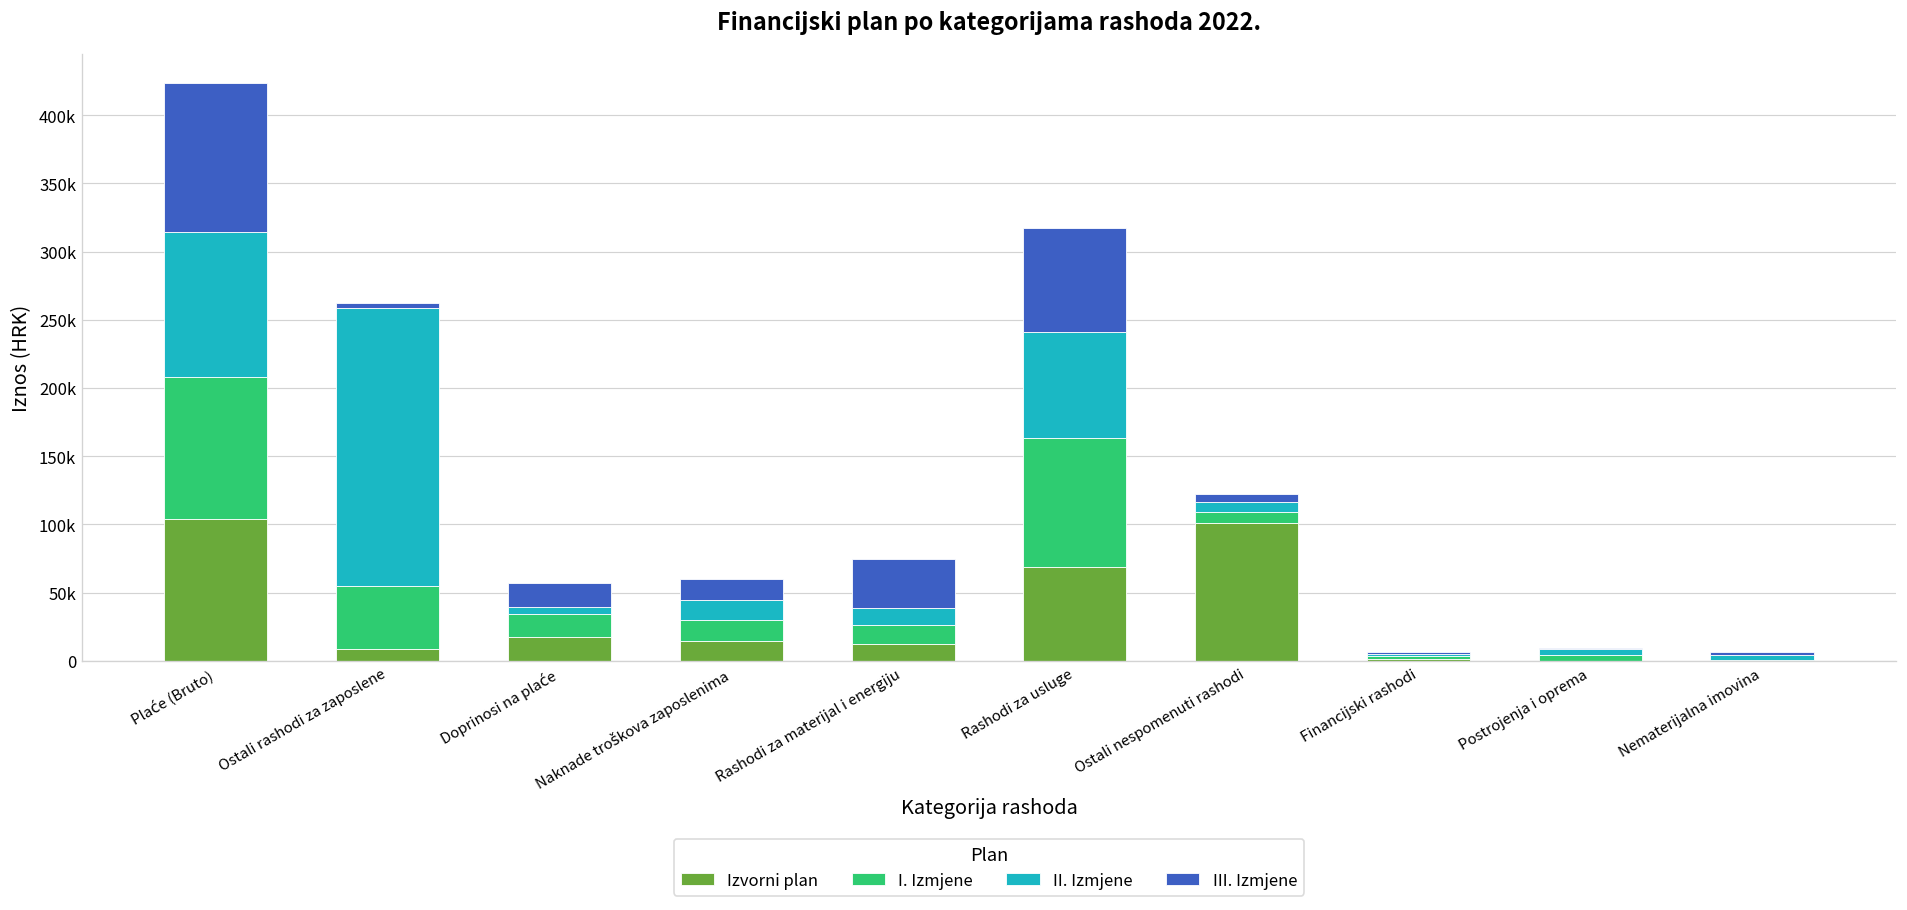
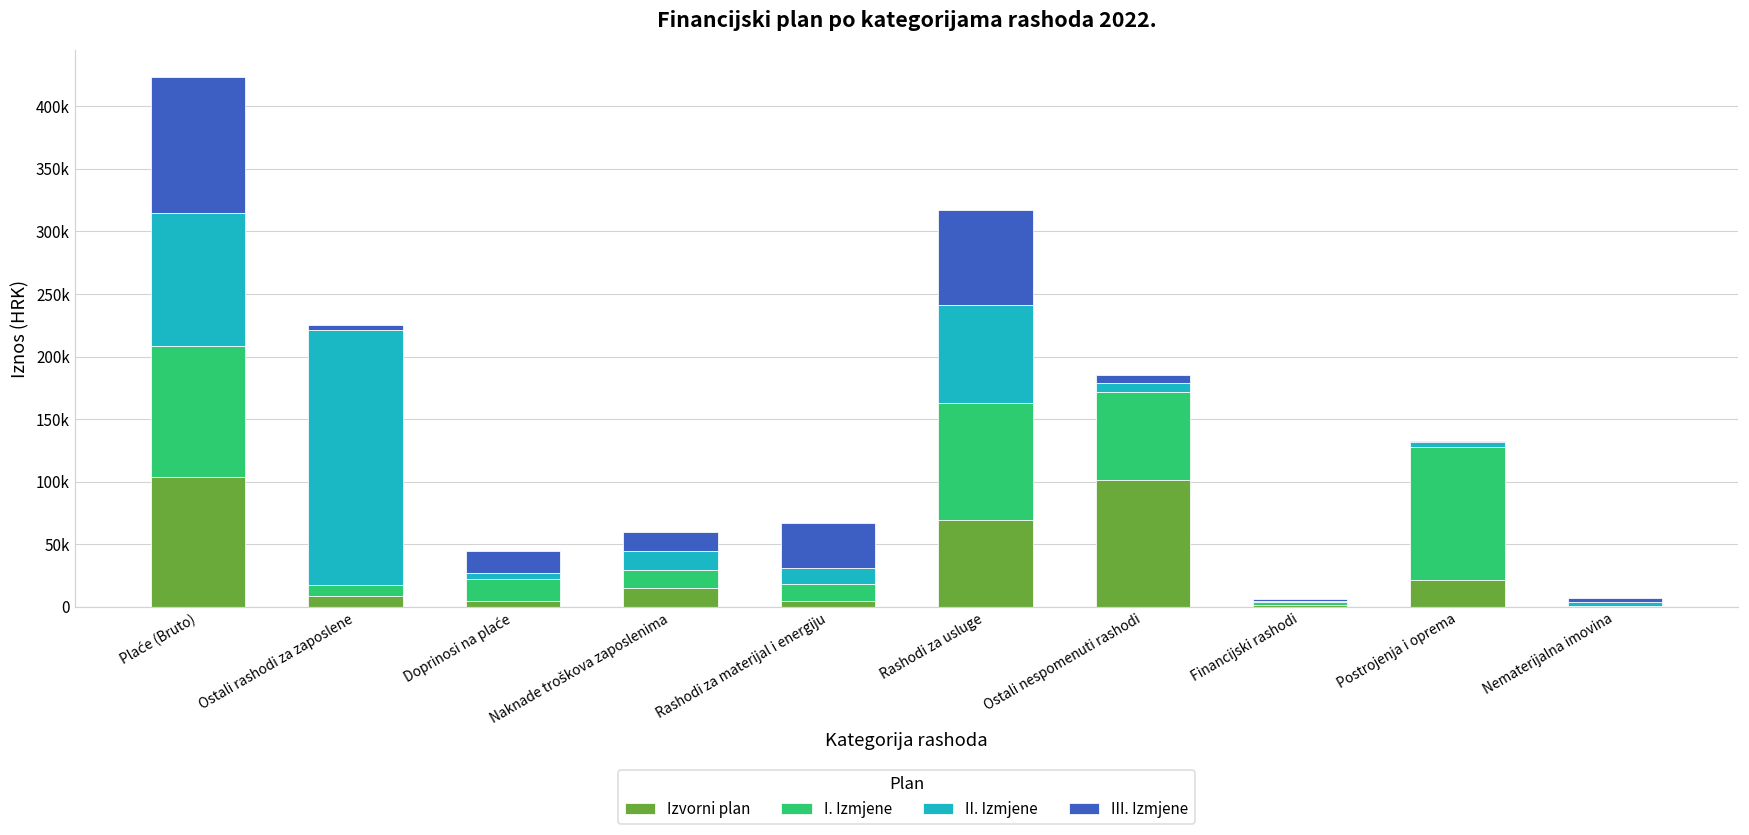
  {
    "Izvorni plan": {
      "Plaće (Bruto)": 104000,
      "Ostali rashodi za zaposlene": 9000,
-     "Doprinosi na plaće": 17000,
+     "Doprinosi na plaće": 5000,
      "Naknade troškova zaposlenima": 15000,
-     "Rashodi za materijal i energiju": 12000,
+     "Rashodi za materijal i energiju": 4000,
      "Rashodi za usluge": 69000,
      "Ostali nespomenuti rashodi": 101000,
-     "Postrojenja i oprema": 0
+     "Postrojenja i oprema": 22000
    },
    "I. Izmjene": {
      "Plaće (Bruto)": 104000,
-     "Ostali rashodi za zaposlene": 46000,
+     "Ostali rashodi za zaposlene": 9000,
      "Doprinosi na plaće": 17000,
      "Naknade troškova zaposlenima": 15000,
      "Rashodi za materijal i energiju": 14000,
      "Rashodi za usluge": 94000,
-     "Ostali nespomenuti rashodi": 7000,
+     "Ostali nespomenuti rashodi": 70000,
      "Financijski rashodi": 2000,
-     "Postrojenja i oprema": 4000
+     "Postrojenja i oprema": 106000
    },
    "II. Izmjene": {
      "Plaće (Bruto)": 107000,
      "Ostali rashodi za zaposlene": 204000,
      "Doprinosi na plaće": 5000,
      "Naknade troškova zaposlenima": 15000,
      "Rashodi za materijal i energiju": 12000,
      "Rashodi za usluge": 78000,
      "Ostali nespomenuti rashodi": 7000,
      "Postrojenja i oprema": 5000,
      "Nematerijalna imovina": 3000
    },
    "III. Izmjene": {
      "Plaće (Bruto)": 109000,
      "Ostali rashodi za zaposlene": 4000,
      "Doprinosi na plaće": 18000,
      "Naknade troškova zaposlenima": 15000,
      "Rashodi za materijal i energiju": 36000,
      "Rashodi za usluge": 76000,
      "Ostali nespomenuti rashodi": 6000,
      "Nematerijalna imovina": 3000
    }
  }
